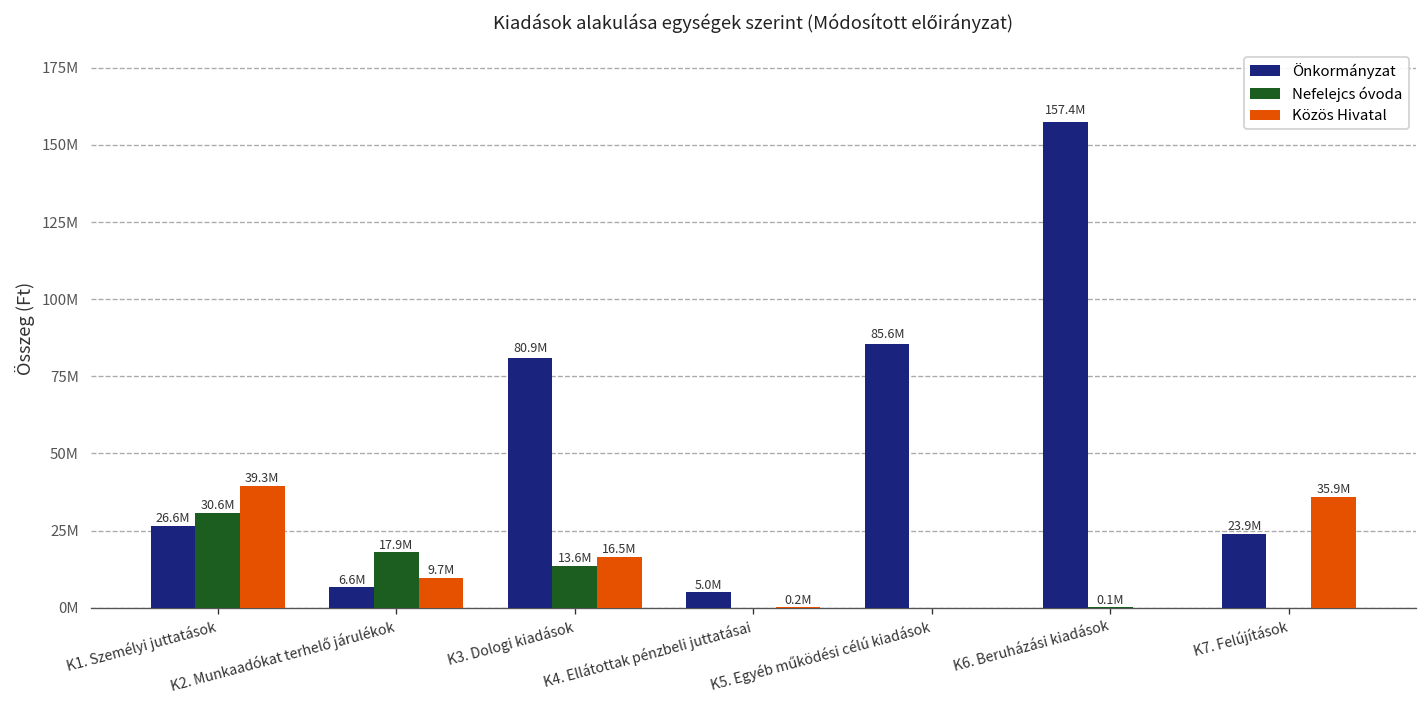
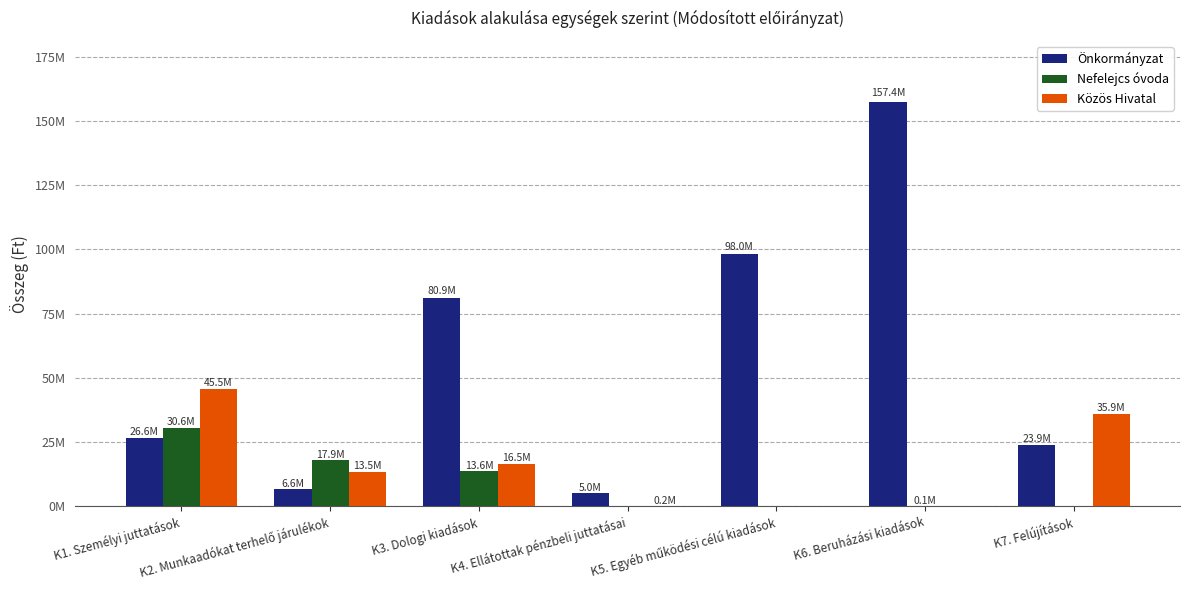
  {
    "Önkormányzat": {
      "K1. Személyi juttatások": "26.6M",
      "K2. Munkaadókat terhelő járulékok": "6.6M",
      "K3. Dologi kiadások": "80.9M",
      "K4. Ellátottak pénzbeli juttatásai": "5.0M",
-     "K5. Egyéb működési célú kiadások": "85.6M",
+     "K5. Egyéb működési célú kiadások": "98.0M",
      "K6. Beruházási kiadások": "157.4M",
      "K7. Felújítások": "23.9M"
    },
    "Nefelejcs óvoda": {
      "K1. Személyi juttatások": "30.6M",
      "K2. Munkaadókat terhelő járulékok": "17.9M",
      "K3. Dologi kiadások": "13.6M",
      "K6. Beruházási kiadások": "0.1M"
    },
    "Közös Hivatal": {
-     "K1. Személyi juttatások": "39.3M",
-     "K2. Munkaadókat terhelő járulékok": "9.7M",
+     "K1. Személyi juttatások": "45.5M",
+     "K2. Munkaadókat terhelő járulékok": "13.5M",
      "K3. Dologi kiadások": "16.5M",
      "K4. Ellátottak pénzbeli juttatásai": "0.2M",
      "K7. Felújítások": "35.9M"
    }
  }
